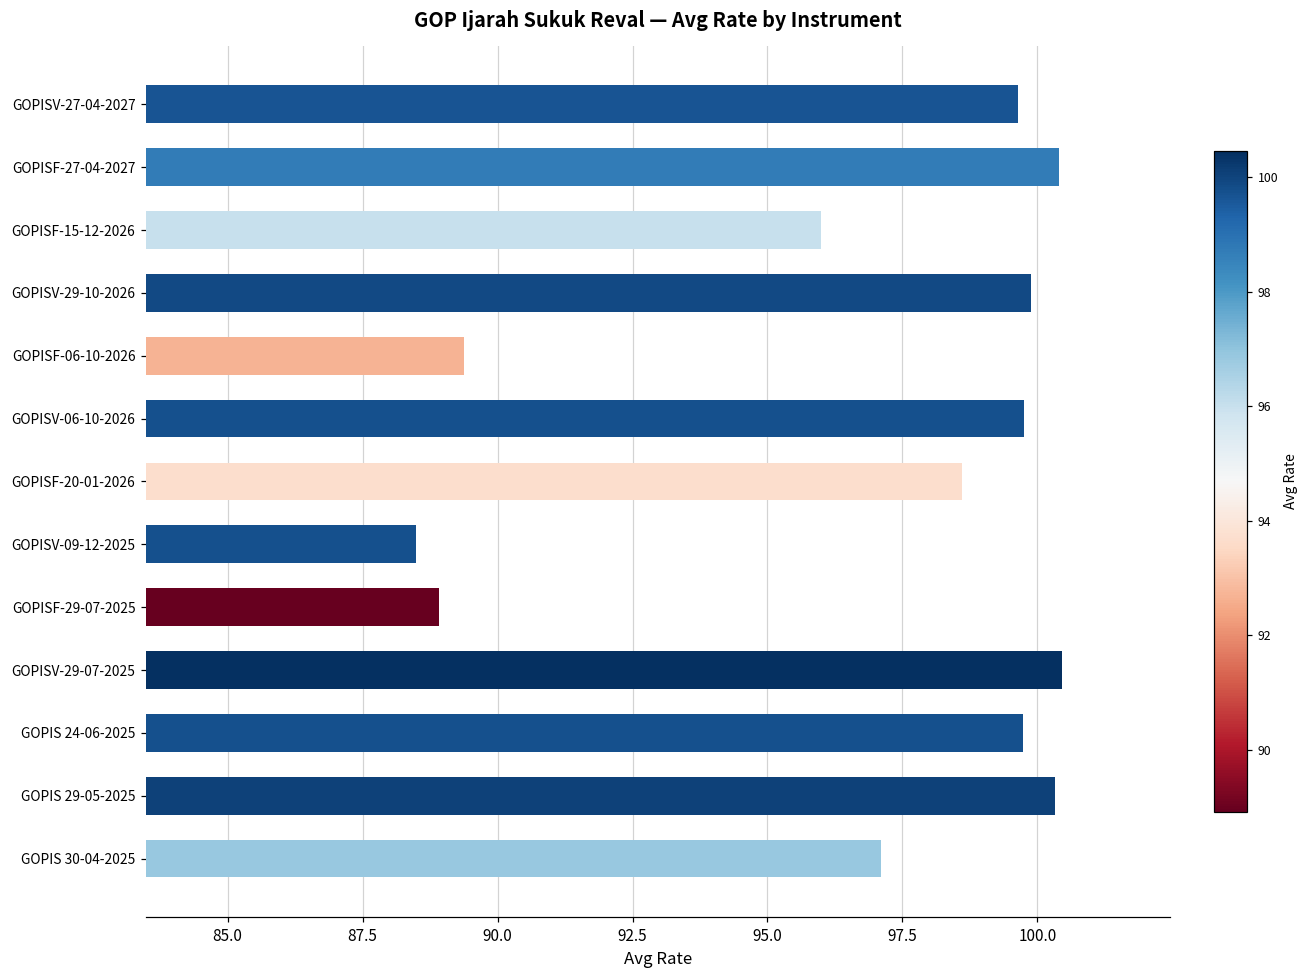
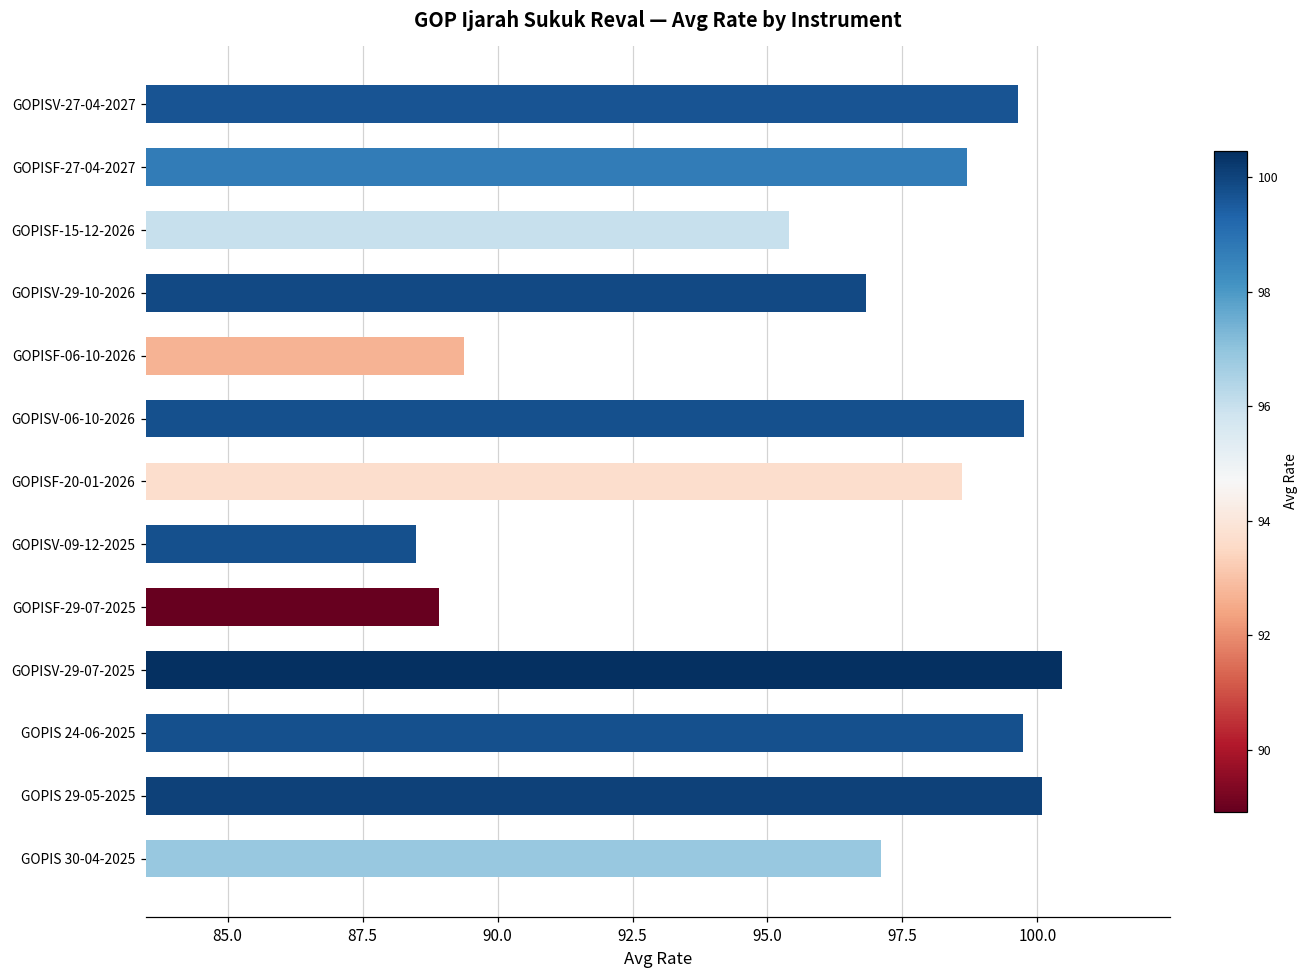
  {
    "GOPISV-27-04-2027": 99.6,
-   "GOPISF-27-04-2027": 100.4,
-   "GOPISF-15-12-2026": 96.0,
-   "GOPISV-29-10-2026": 99.9,
+   "GOPISF-27-04-2027": 98.7,
+   "GOPISF-15-12-2026": 95.4,
+   "GOPISV-29-10-2026": 96.8,
    "GOPISF-06-10-2026": 89.4,
    "GOPISV-06-10-2026": 99.8,
    "GOPISF-20-01-2026": 98.6,
    "GOPISV-09-12-2025": 88.5,
    "GOPISF-29-07-2025": 88.9,
    "GOPISV-29-07-2025": 100.5,
    "GOPIS 24-06-2025": 99.7,
-   "GOPIS 29-05-2025": 100.3,
+   "GOPIS 29-05-2025": 100.1,
    "GOPIS 30-04-2025": 97.1
  }
